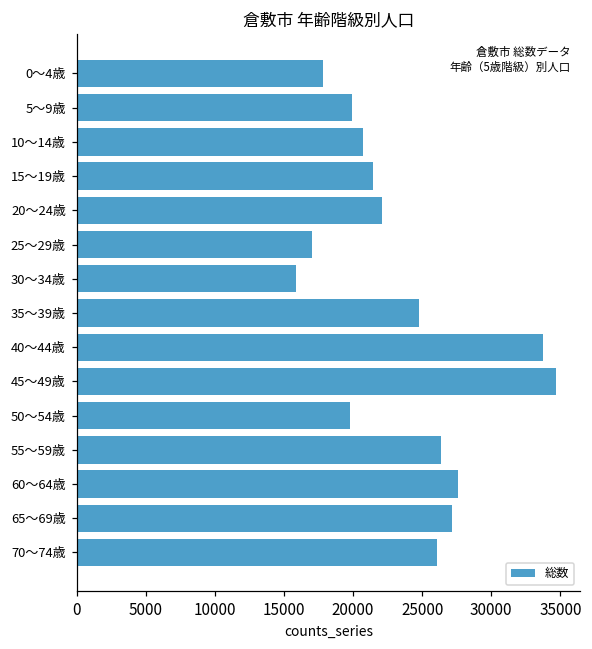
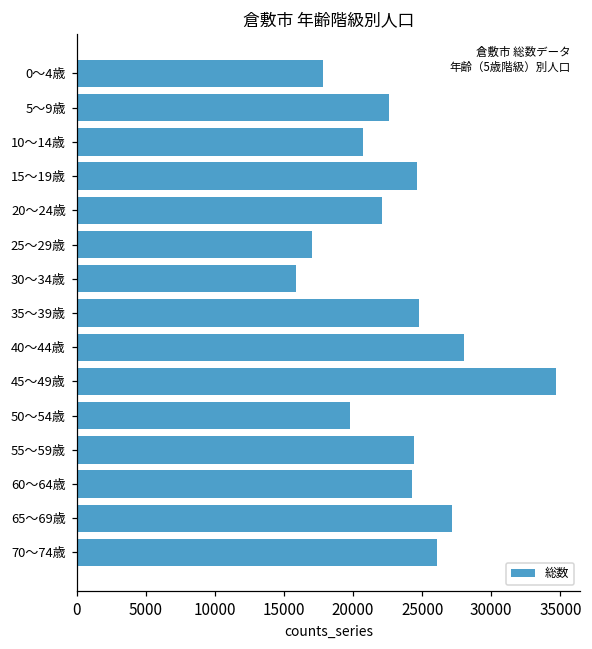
  {
    "0～4歳": 17800,
-   "5～9歳": 19900,
+   "5～9歳": 22600,
    "10～14歳": 20700,
-   "15～19歳": 21500,
+   "15～19歳": 24700,
    "20～24歳": 22100,
    "25～29歳": 17000,
    "30～34歳": 15900,
    "35～39歳": 24800,
-   "40～44歳": 33700,
+   "40～44歳": 28000,
    "45～49歳": 34700,
    "50～54歳": 19800,
-   "55～59歳": 26300,
-   "60～64歳": 27600,
+   "55～59歳": 24400,
+   "60～64歳": 24200,
    "65～69歳": 27100,
    "70～74歳": 26100
  }
